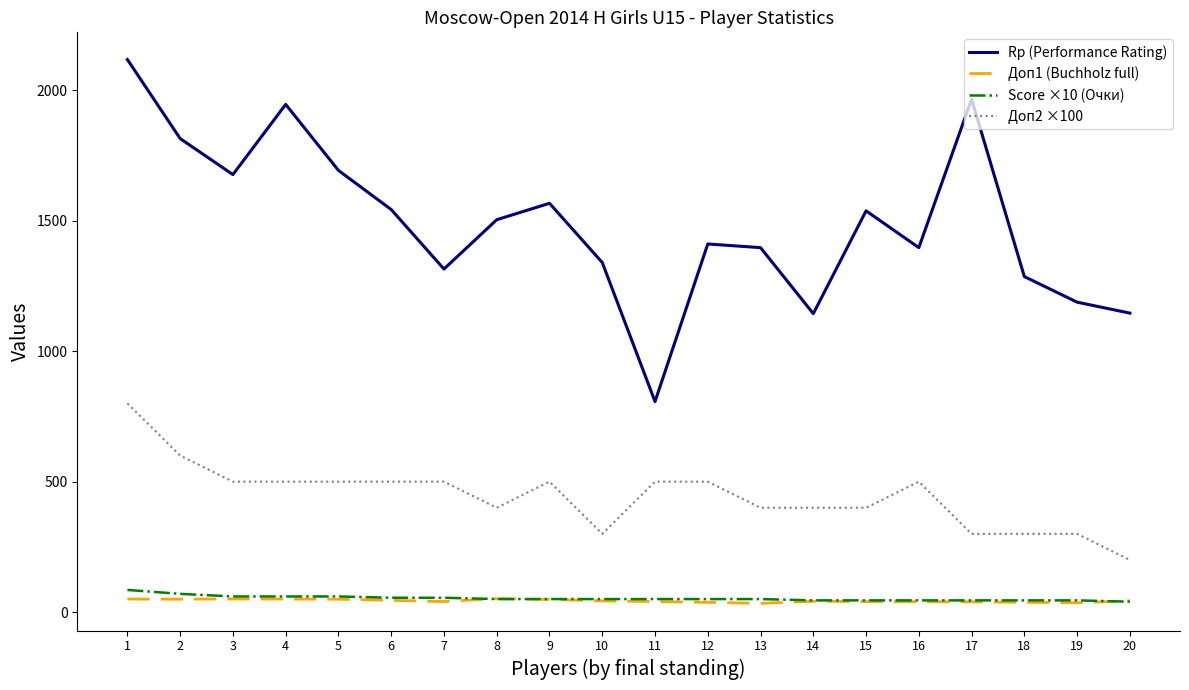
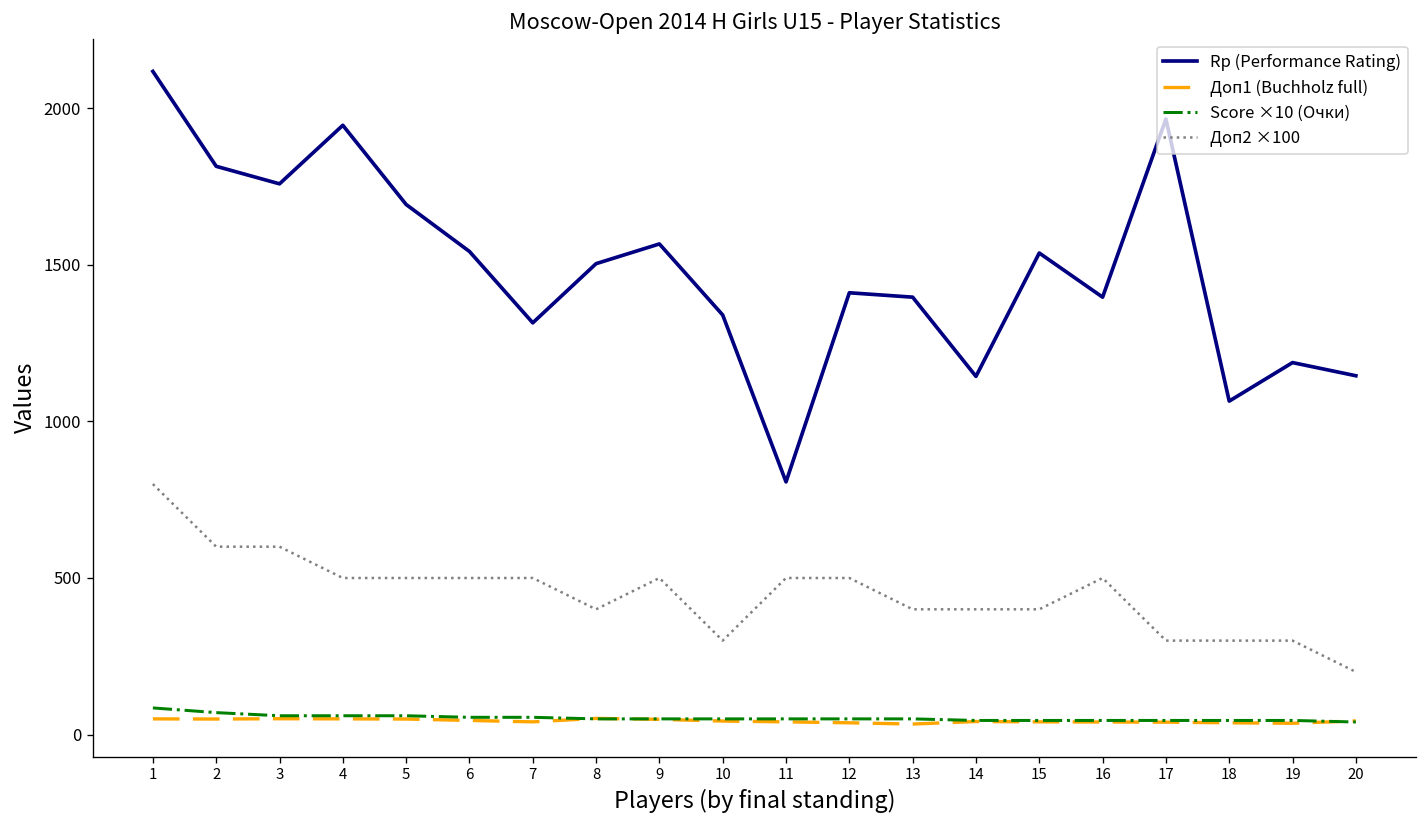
  {
    "Rp (Performance Rating)": {
      "1": 2120,
      "2": 1820,
-     "3": 1680,
+     "3": 1760,
      "4": 1950,
      "5": 1690,
      "6": 1540,
      "7": 1320,
      "8": 1500,
      "9": 1570,
      "10": 1340,
      "11": 810,
      "12": 1410,
      "13": 1400,
      "14": 1140,
      "15": 1540,
      "16": 1400,
-     "18": 1290,
+     "18": 1070,
      "19": 1190,
      "20": 1150
    },
    "Доп1 (Buchholz full)": {
      "1": 50,
      "2": 50,
      "4": 50,
      "5": 50,
      "6": 50,
      "7": 40,
      "12": 40,
      "13": 30
    },
    "Score ×10 (Очки)": {
      "1": 90,
      "2": 70,
      "4": 60,
      "5": 60,
      "6": 60,
      "7": 60,
      "12": 50,
      "13": 50
    },
    "Доп2 ×100": {
      "1": 800,
      "2": 600,
-     "3": 500,
+     "3": 600,
      "4": 500,
      "5": 500,
      "6": 500,
      "7": 500,
      "8": 400,
      "9": 500,
      "10": 300,
      "11": 500,
      "12": 500,
      "13": 400,
      "14": 400,
      "15": 400,
      "16": 500,
      "17": 300,
      "18": 300,
      "19": 300,
      "20": 200
    }
  }
